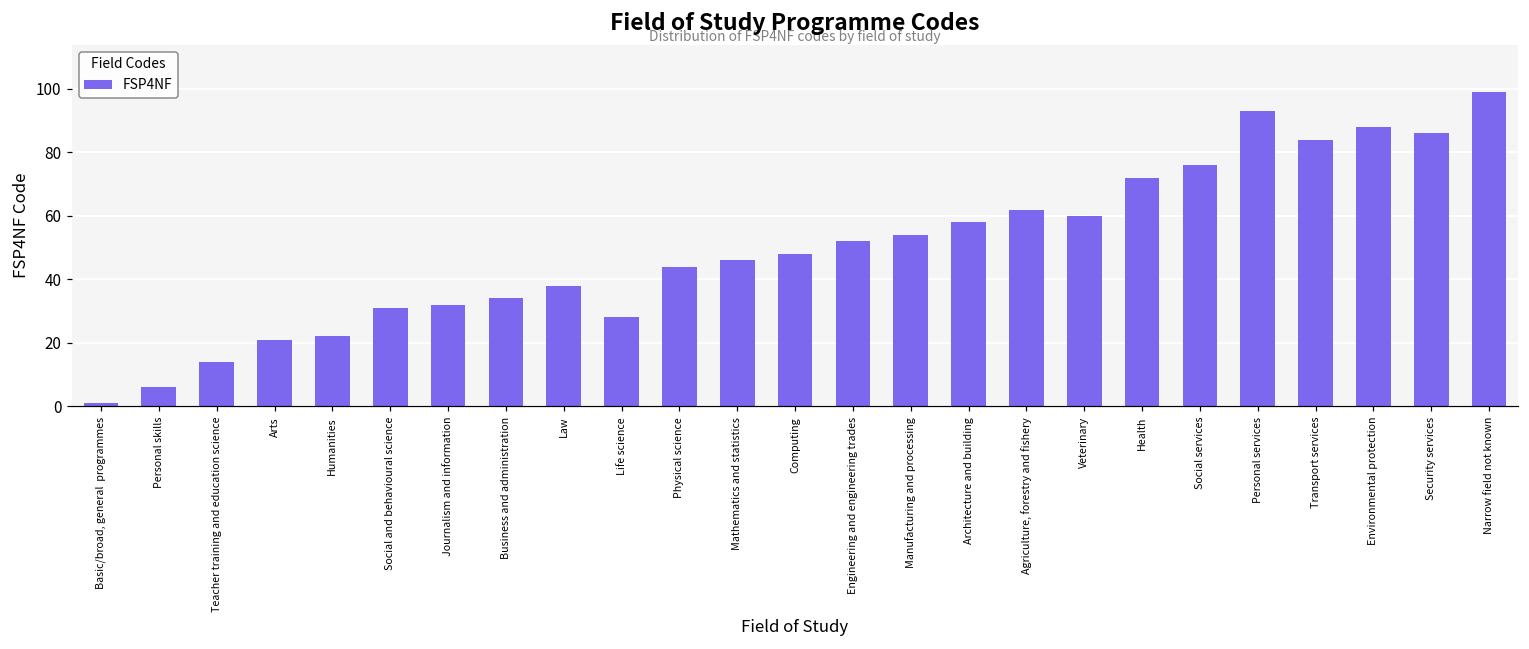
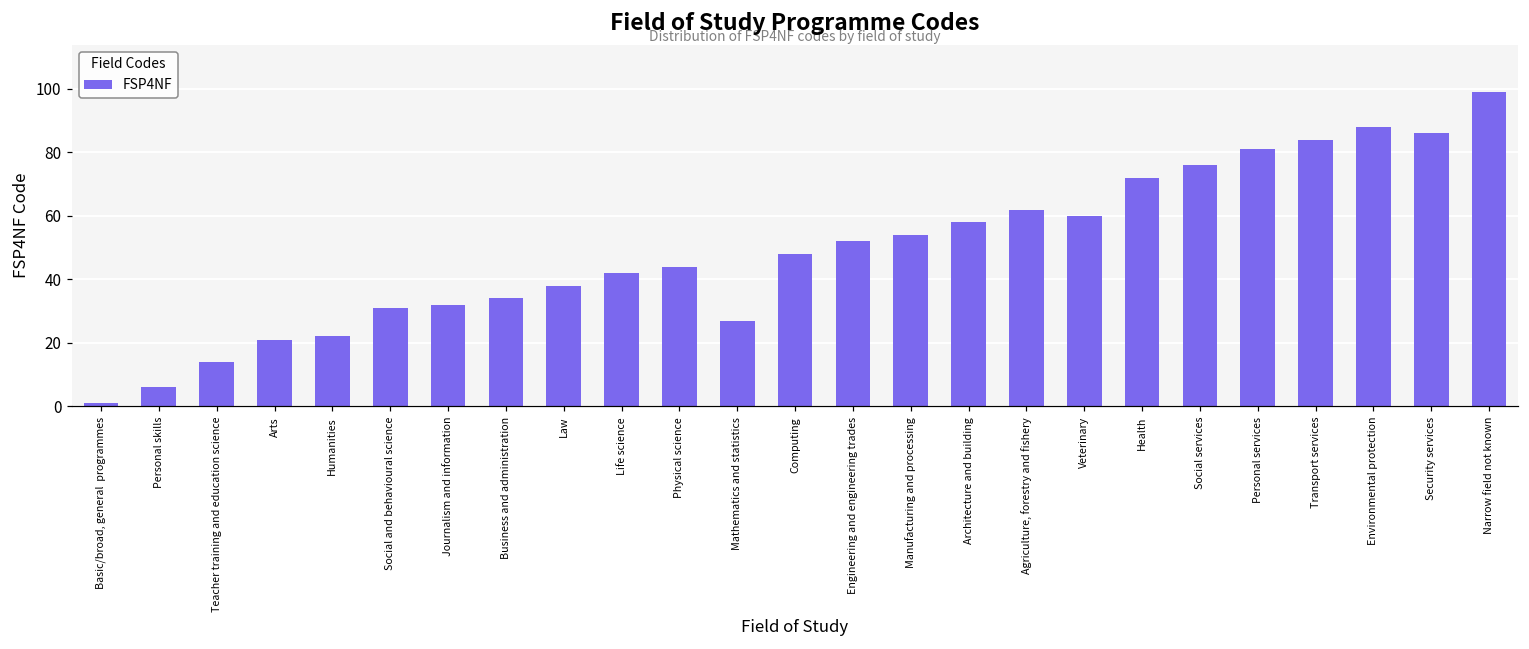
  {
    "Basic/broad, general programmes": 1,
    "Personal skills": 6,
    "Teacher training and education science": 14,
    "Arts": 21,
    "Humanities": 22,
    "Social and behavioural science": 31,
    "Journalism and information": 32,
    "Business and administration": 34,
    "Law": 38,
-   "Life science": 28,
+   "Life science": 42,
    "Physical science": 44,
-   "Mathematics and statistics": 46,
+   "Mathematics and statistics": 27,
    "Computing": 48,
    "Engineering and engineering trades": 52,
    "Manufacturing and processing": 54,
    "Architecture and building": 58,
    "Agriculture, forestry and fishery": 62,
    "Veterinary": 60,
    "Health": 72,
    "Social services": 76,
-   "Personal services": 93,
+   "Personal services": 81,
    "Transport services": 84,
    "Environmental protection": 88,
    "Security services": 86,
    "Narrow field not known": 99
  }
